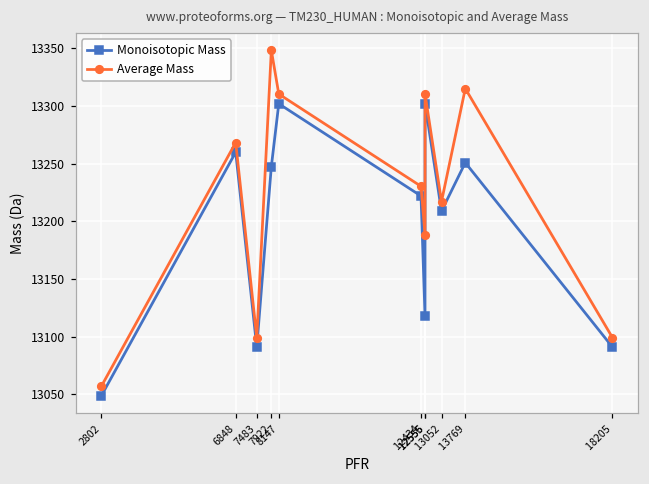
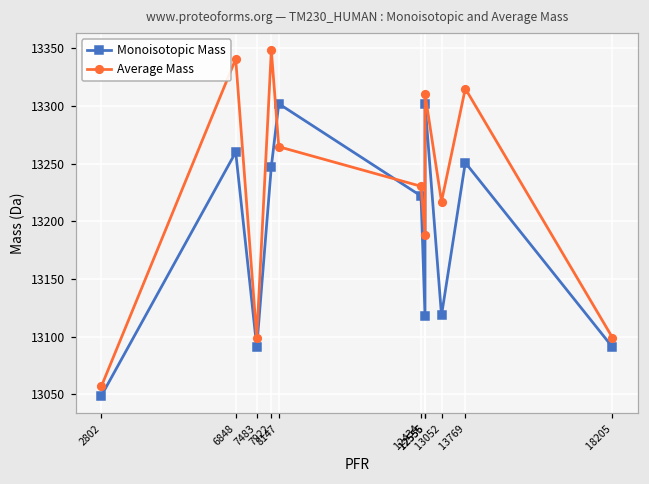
  {
    "Monoisotopic Mass": {
      "2802": 13049,
      "6848": 13260,
      "7483": 13091,
      "7922": 13248,
      "8147": 13302,
      "12434": 13222,
      "12555": 13118,
      "12556": 13302,
-     "13052": 13209,
+     "13052": 13118,
      "13769": 13251,
      "18205": 13091
    },
    "Average Mass": {
      "2802": 13057,
-     "6848": 13268,
+     "6848": 13341,
      "7483": 13099,
      "7922": 13348,
-     "8147": 13310,
+     "8147": 13265,
      "12434": 13230,
      "12555": 13188,
      "12556": 13310,
      "13052": 13217,
      "13769": 13315,
      "18205": 13099
    }
  }
